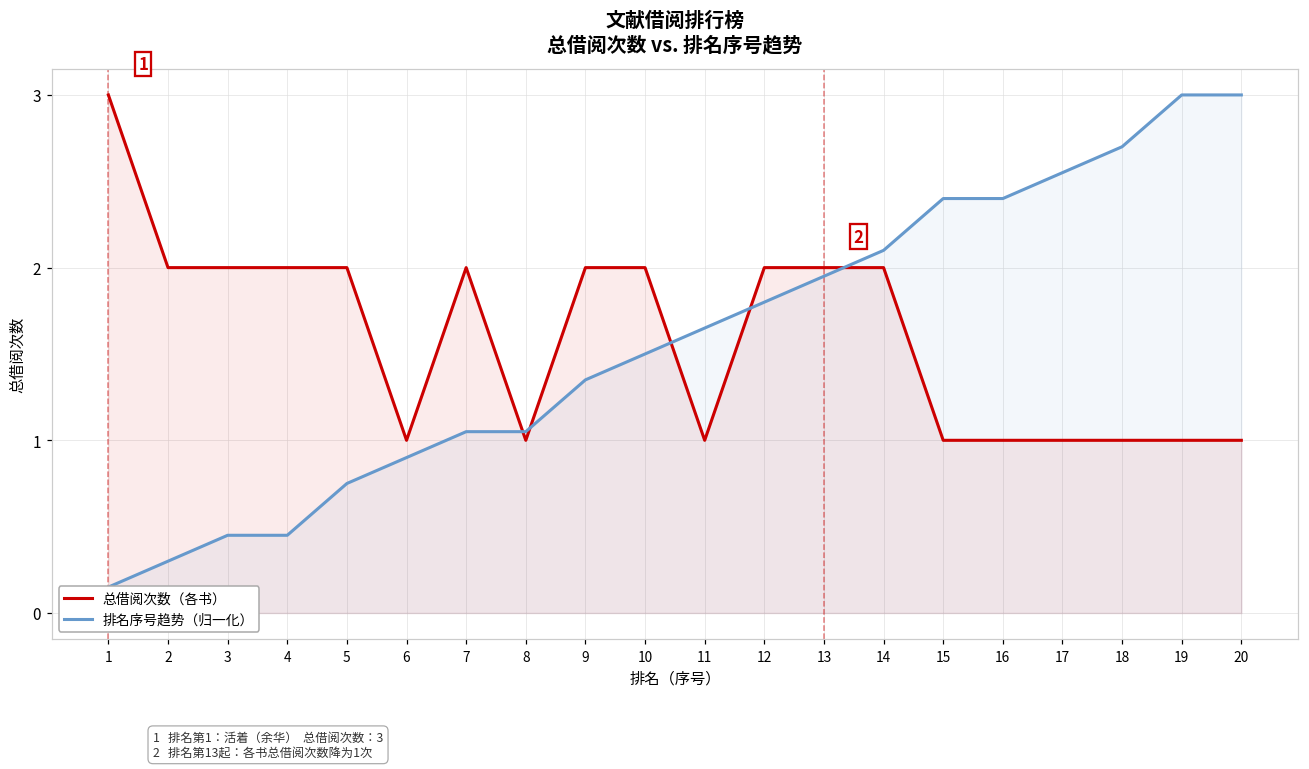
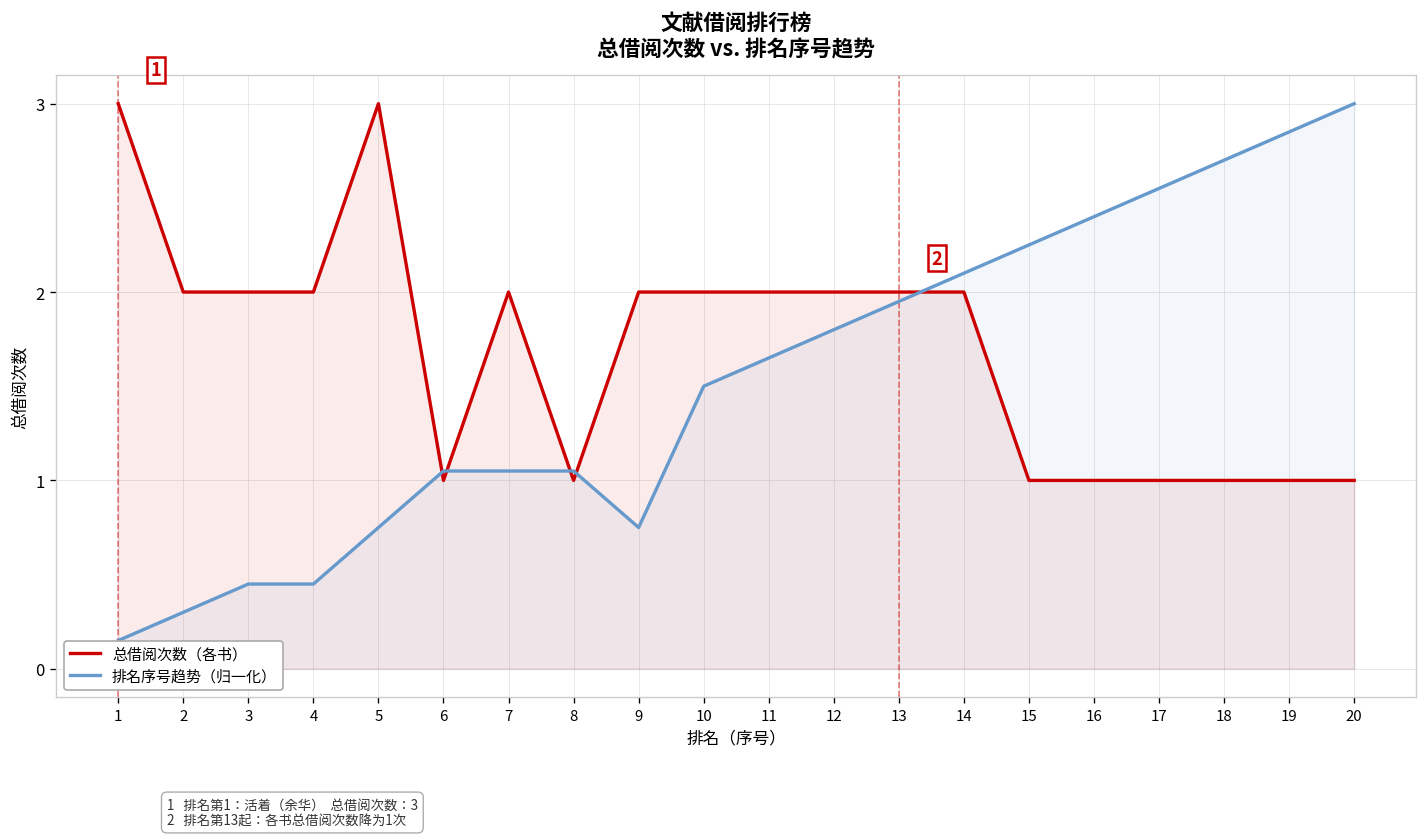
  {
    "总借阅次数（各书）": {
      "1": 3,
      "2": 2,
      "3": 2,
      "4": 2,
-     "5": 2,
+     "5": 3,
      "6": 1,
      "7": 2,
      "8": 1,
      "9": 2,
      "10": 2,
-     "11": 1,
+     "11": 2,
      "12": 2,
      "13": 2,
      "15": 1,
      "16": 1,
      "17": 1,
      "18": 1,
      "19": 1,
      "20": 1
    },
    "排名序号趋势（归一化）": {
      "2": 0.30,
      "3": 0.45,
      "4": 0.45,
      "5": 0.75,
-     "6": 0.90,
+     "6": 1.05,
      "7": 1.05,
      "8": 1.05,
-     "9": 1.35,
+     "9": 0.75,
      "10": 1.50,
      "11": 1.65,
      "12": 1.80,
      "13": 1.95,
-     "15": 2.40,
+     "15": 2.25,
      "16": 2.40,
      "17": 2.55,
      "18": 2.70,
-     "19": 3.00,
+     "19": 2.85,
      "20": 3.00
    }
  }
